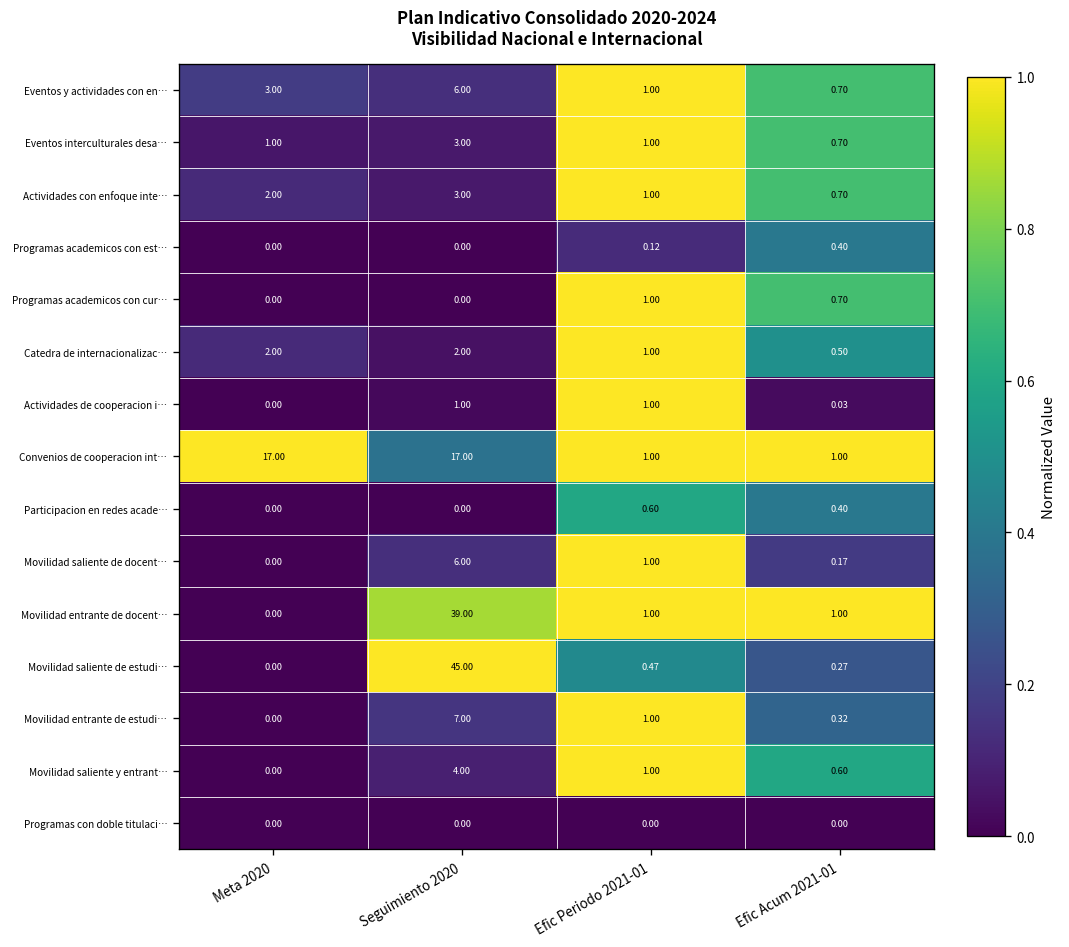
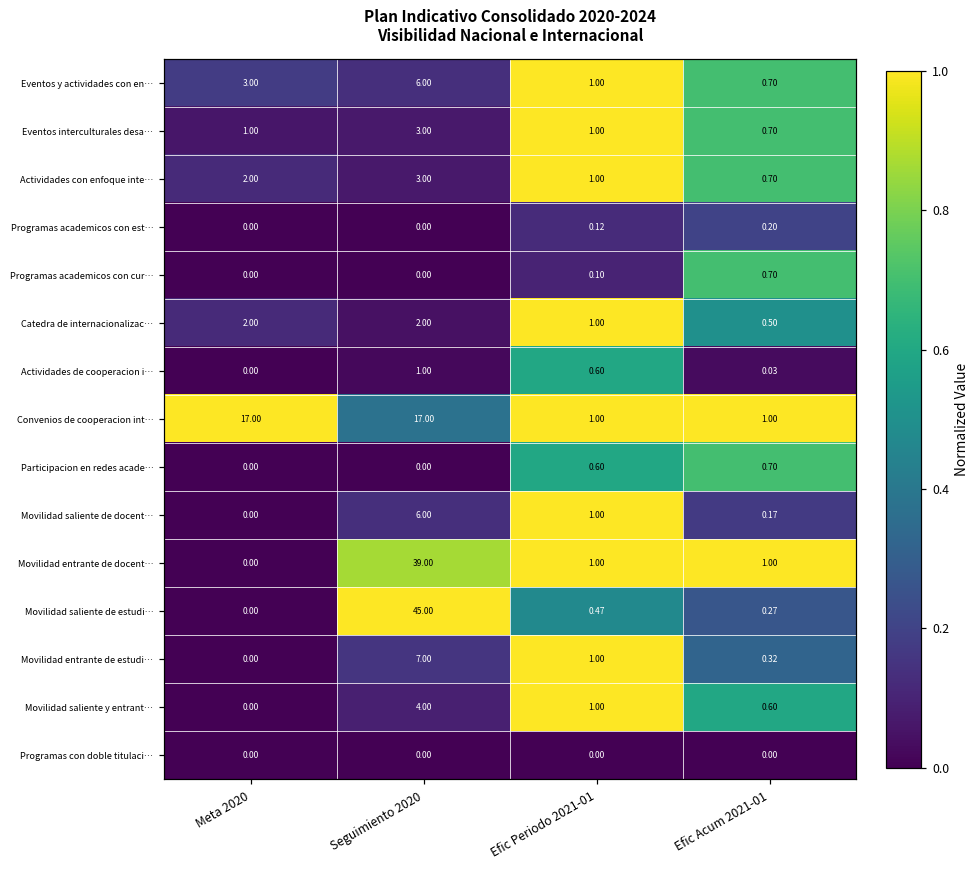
  {
    "Eventos y actividades con en…": {
      "Meta 2020": 3.00,
      "Seguimiento 2020": 6.00,
      "Efic Periodo 2021-01": 1.00,
      "Efic Acum 2021-01": 0.70
    },
    "Eventos interculturales desa…": {
      "Meta 2020": 1.00,
      "Seguimiento 2020": 3.00,
      "Efic Periodo 2021-01": 1.00,
      "Efic Acum 2021-01": 0.70
    },
    "Actividades con enfoque inte…": {
      "Meta 2020": 2.00,
      "Seguimiento 2020": 3.00,
      "Efic Periodo 2021-01": 1.00,
      "Efic Acum 2021-01": 0.70
    },
    "Programas academicos con est…": {
      "Meta 2020": 0.00,
      "Seguimiento 2020": 0.00,
      "Efic Periodo 2021-01": 0.12,
-     "Efic Acum 2021-01": 0.40
+     "Efic Acum 2021-01": 0.20
    },
    "Programas academicos con cur…": {
      "Meta 2020": 0.00,
      "Seguimiento 2020": 0.00,
-     "Efic Periodo 2021-01": 1.00,
+     "Efic Periodo 2021-01": 0.10,
      "Efic Acum 2021-01": 0.70
    },
    "Catedra de internacionalizac…": {
      "Meta 2020": 2.00,
      "Seguimiento 2020": 2.00,
      "Efic Periodo 2021-01": 1.00,
      "Efic Acum 2021-01": 0.50
    },
    "Actividades de cooperacion i…": {
      "Meta 2020": 0.00,
      "Seguimiento 2020": 1.00,
-     "Efic Periodo 2021-01": 1.00,
+     "Efic Periodo 2021-01": 0.60,
      "Efic Acum 2021-01": 0.03
    },
    "Convenios de cooperacion int…": {
      "Meta 2020": 17.00,
      "Seguimiento 2020": 17.00,
      "Efic Periodo 2021-01": 1.00,
      "Efic Acum 2021-01": 1.00
    },
    "Participacion en redes acade…": {
      "Meta 2020": 0.00,
      "Seguimiento 2020": 0.00,
      "Efic Periodo 2021-01": 0.60,
-     "Efic Acum 2021-01": 0.40
+     "Efic Acum 2021-01": 0.70
    },
    "Movilidad saliente de docent…": {
      "Meta 2020": 0.00,
      "Seguimiento 2020": 6.00,
      "Efic Periodo 2021-01": 1.00,
      "Efic Acum 2021-01": 0.17
    },
    "Movilidad entrante de docent…": {
      "Meta 2020": 0.00,
      "Seguimiento 2020": 39.00,
      "Efic Periodo 2021-01": 1.00,
      "Efic Acum 2021-01": 1.00
    },
    "Movilidad saliente de estudi…": {
      "Meta 2020": 0.00,
      "Seguimiento 2020": 45.00,
      "Efic Periodo 2021-01": 0.47,
      "Efic Acum 2021-01": 0.27
    },
    "Movilidad entrante de estudi…": {
      "Meta 2020": 0.00,
      "Seguimiento 2020": 7.00,
      "Efic Periodo 2021-01": 1.00,
      "Efic Acum 2021-01": 0.32
    },
    "Movilidad saliente y entrant…": {
      "Meta 2020": 0.00,
      "Seguimiento 2020": 4.00,
      "Efic Periodo 2021-01": 1.00,
      "Efic Acum 2021-01": 0.60
    },
    "Programas con doble titulaci…": {
      "Meta 2020": 0.00,
      "Seguimiento 2020": 0.00,
      "Efic Periodo 2021-01": 0.00,
      "Efic Acum 2021-01": 0.00
    }
  }
